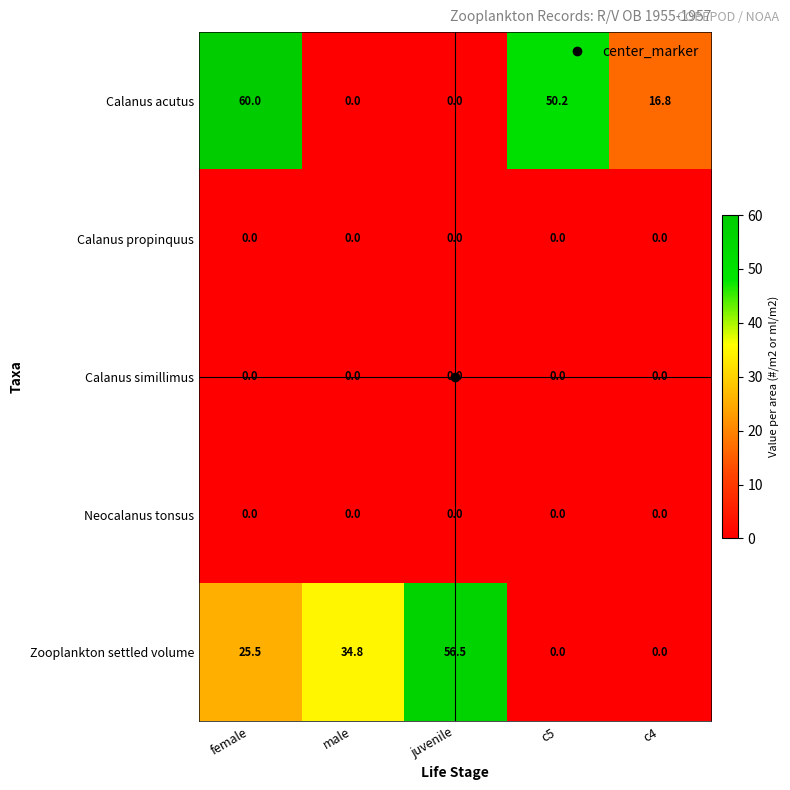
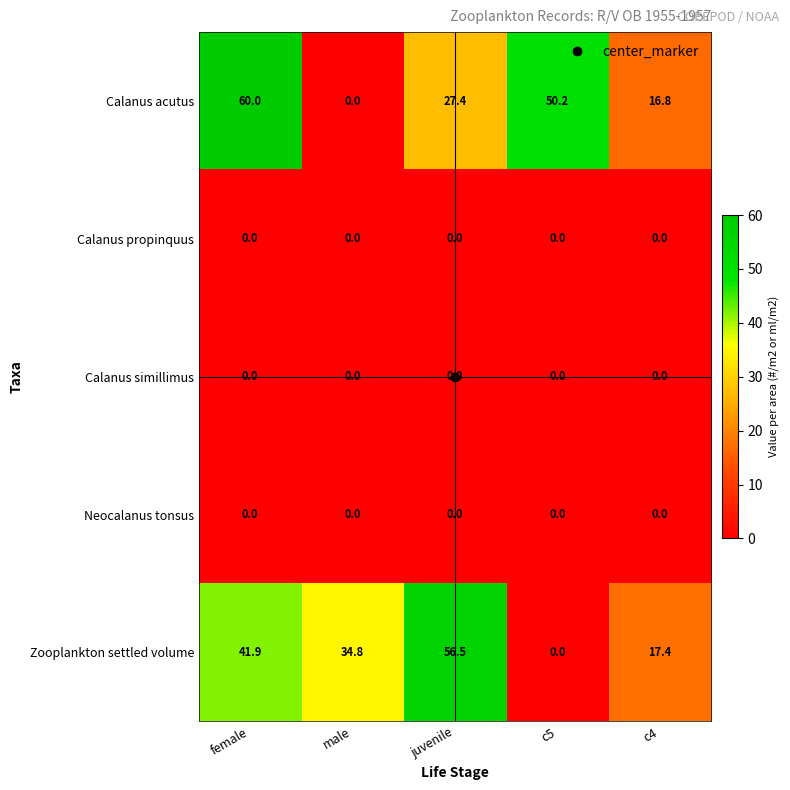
  {
    "Calanus acutus": {
      "female": 60.0,
      "male": 0.0,
-     "juvenile": 0.0,
+     "juvenile": 27.4,
      "c5": 50.2,
      "c4": 16.8
    },
    "Calanus propinquus": {
      "female": 0.0,
      "male": 0.0,
      "juvenile": 0.0,
      "c5": 0.0,
      "c4": 0.0
    },
    "Calanus simillimus": {
      "female": 0.0,
      "male": 0.0,
      "c5": 0.0,
      "c4": 0.0
    },
    "Neocalanus tonsus": {
      "female": 0.0,
      "male": 0.0,
      "juvenile": 0.0,
      "c5": 0.0,
      "c4": 0.0
    },
    "Zooplankton settled volume": {
-     "female": 25.5,
+     "female": 41.9,
      "male": 34.8,
      "juvenile": 56.5,
      "c5": 0.0,
-     "c4": 0.0
+     "c4": 17.4
    }
  }
